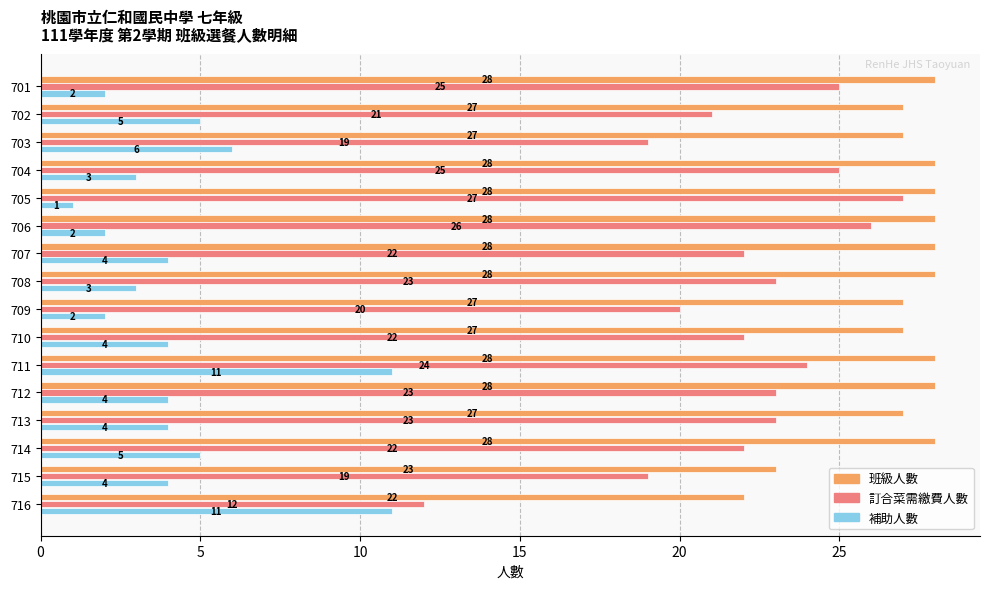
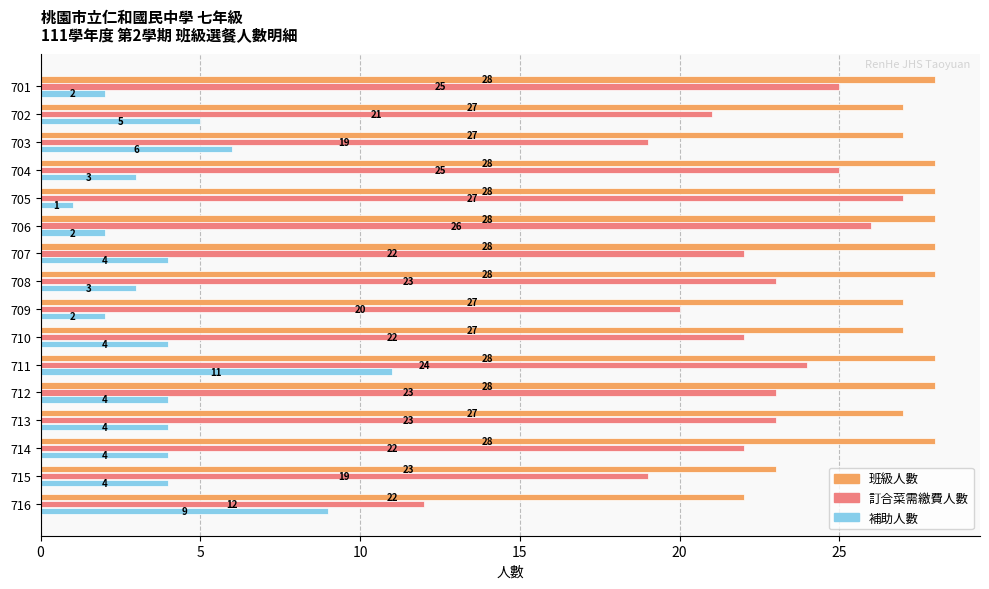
  {
    "補助人數": {
      "701": 2,
      "702": 5,
      "703": 6,
      "704": 3,
      "705": 1,
      "706": 2,
      "707": 4,
      "708": 3,
      "709": 2,
      "710": 4,
      "711": 11,
      "712": 4,
      "713": 4,
-     "714": 5,
+     "714": 4,
      "715": 4,
-     "716": 11
+     "716": 9
    }
  }
